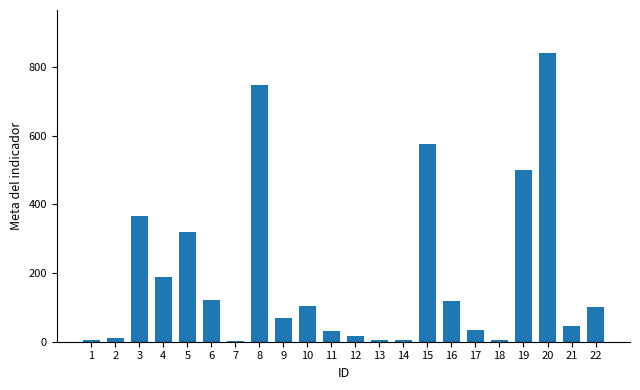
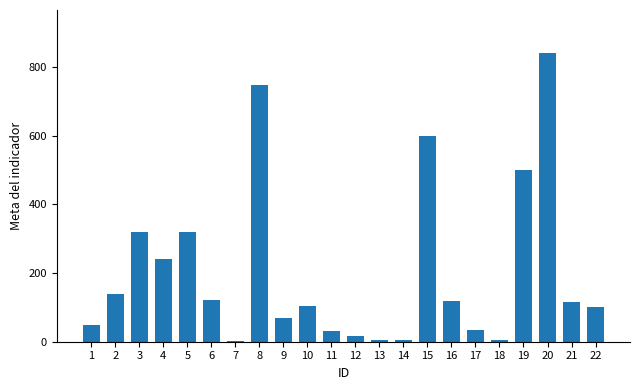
  {
-   "1": 10,
-   "2": 10,
-   "3": 370,
-   "4": 190,
+   "1": 50,
+   "2": 140,
+   "3": 320,
+   "4": 240,
    "5": 320,
    "6": 120,
    "8": 750,
    "9": 70,
    "10": 100,
    "11": 30,
    "12": 20,
-   "15": 580,
+   "15": 600,
    "16": 120,
    "17": 30,
    "19": 500,
    "20": 840,
-   "21": 50,
+   "21": 120,
    "22": 100
  }
